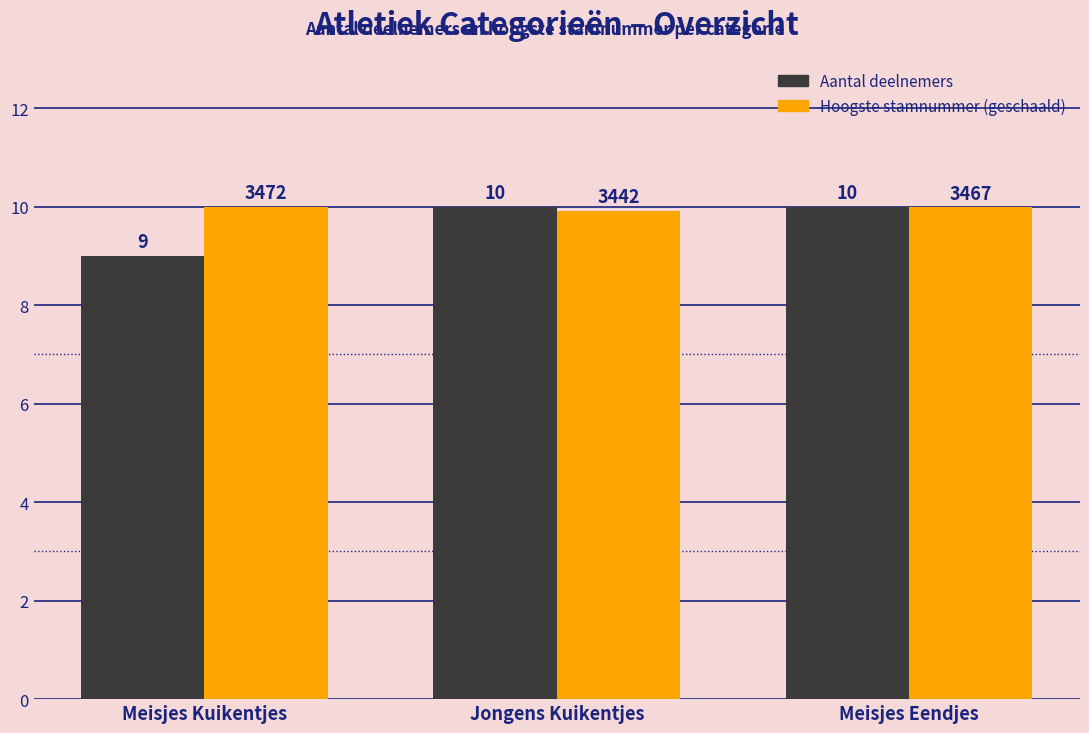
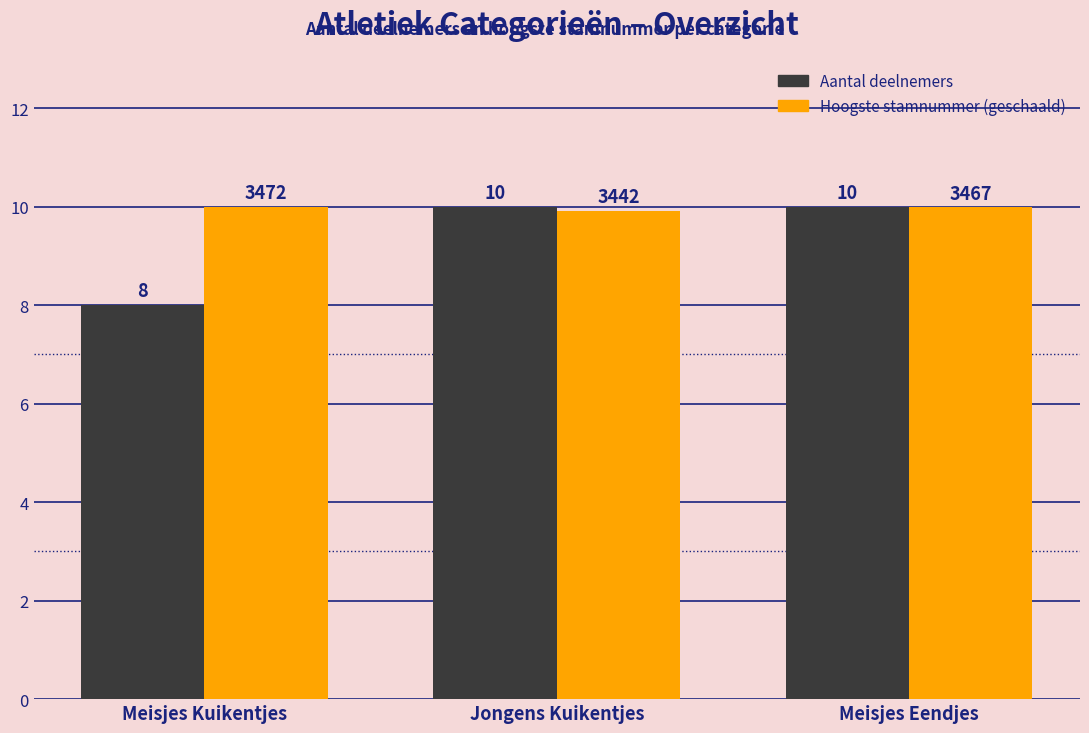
  {
    "Aantal deelnemers": {
-     "Meisjes Kuikentjes": 9,
+     "Meisjes Kuikentjes": 8,
      "Jongens Kuikentjes": 10,
      "Meisjes Eendjes": 10
    }
  }
